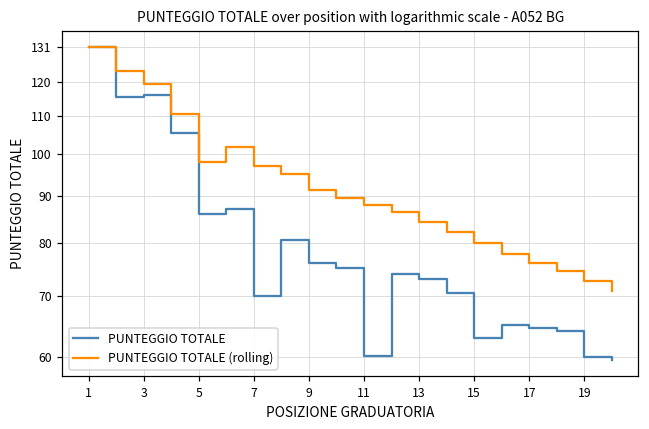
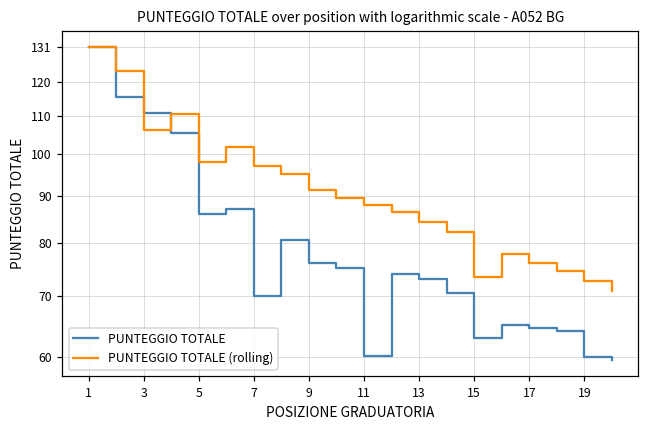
  {
    "PUNTEGGIO TOTALE": {
-     "3": 116,
+     "3": 111,
      "5": 86,
      "7": 70,
      "9": 76,
      "11": 60,
      "13": 73,
      "15": 63,
      "17": 65,
      "19": 60
    },
    "PUNTEGGIO TOTALE (rolling)": {
-     "3": 119,
+     "3": 106,
      "5": 98,
      "7": 97,
      "9": 91,
      "11": 88,
      "13": 84,
-     "15": 80,
+     "15": 73,
      "17": 76,
      "19": 73
    }
  }
